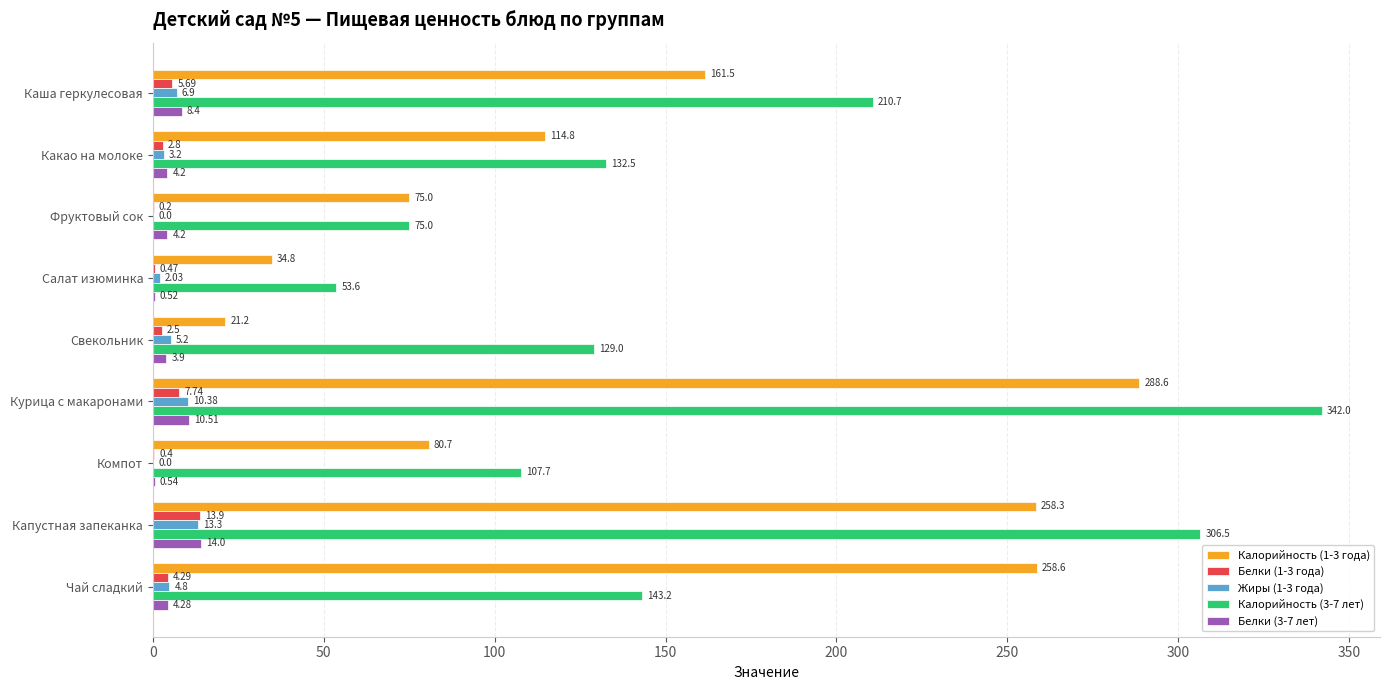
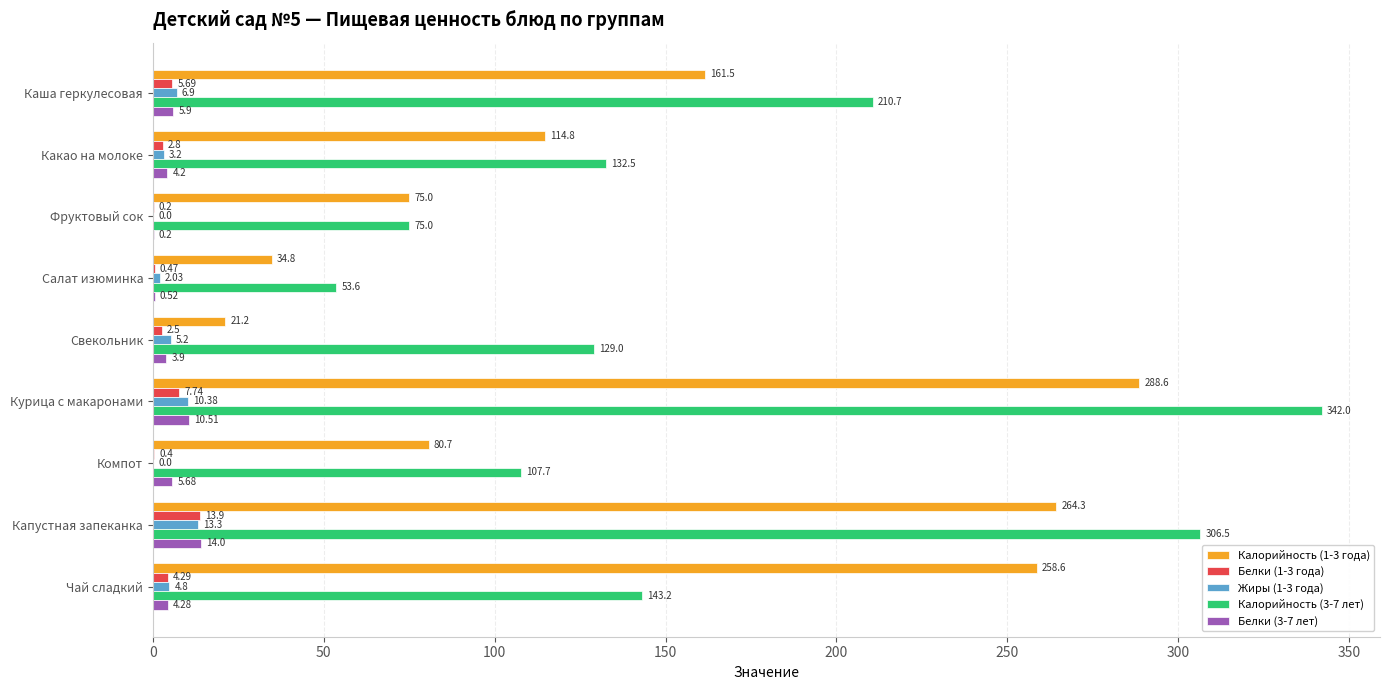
  {
    "Калорийность (1-3 года)": {
      "Каша геркулесовая": 161.5,
      "Какао на молоке": 114.8,
      "Фруктовый сок": 75.0,
      "Салат изюминка": 34.8,
      "Свекольник": 21.2,
      "Курица с макаронами": 288.6,
      "Компот": 80.7,
-     "Капустная запеканка": 258.3,
+     "Капустная запеканка": 264.3,
      "Чай сладкий": 258.6
    },
    "Белки (1-3 года)": {
      "Каша геркулесовая": 5.69,
      "Какао на молоке": 2.8,
      "Фруктовый сок": 0.2,
      "Салат изюминка": 0.47,
      "Свекольник": 2.5,
      "Курица с макаронами": 7.74,
      "Компот": 0.4,
      "Капустная запеканка": 13.9,
      "Чай сладкий": 4.29
    },
    "Жиры (1-3 года)": {
      "Каша геркулесовая": 6.9,
      "Какао на молоке": 3.2,
      "Фруктовый сок": 0.0,
      "Салат изюминка": 2.03,
      "Свекольник": 5.2,
      "Курица с макаронами": 10.38,
      "Компот": 0.0,
      "Капустная запеканка": 13.3,
      "Чай сладкий": 4.8
    },
    "Калорийность (3-7 лет)": {
      "Каша геркулесовая": 210.7,
      "Какао на молоке": 132.5,
      "Фруктовый сок": 75.0,
      "Салат изюминка": 53.6,
      "Свекольник": 129.0,
      "Курица с макаронами": 342.0,
      "Компот": 107.7,
      "Капустная запеканка": 306.5,
      "Чай сладкий": 143.2
    },
    "Белки (3-7 лет)": {
-     "Каша геркулесовая": 8.4,
+     "Каша геркулесовая": 5.9,
      "Какао на молоке": 4.2,
-     "Фруктовый сок": 4.2,
+     "Фруктовый сок": 0.2,
      "Салат изюминка": 0.52,
      "Свекольник": 3.9,
      "Курица с макаронами": 10.51,
-     "Компот": 0.54,
+     "Компот": 5.68,
      "Капустная запеканка": 14.0,
      "Чай сладкий": 4.28
    }
  }
